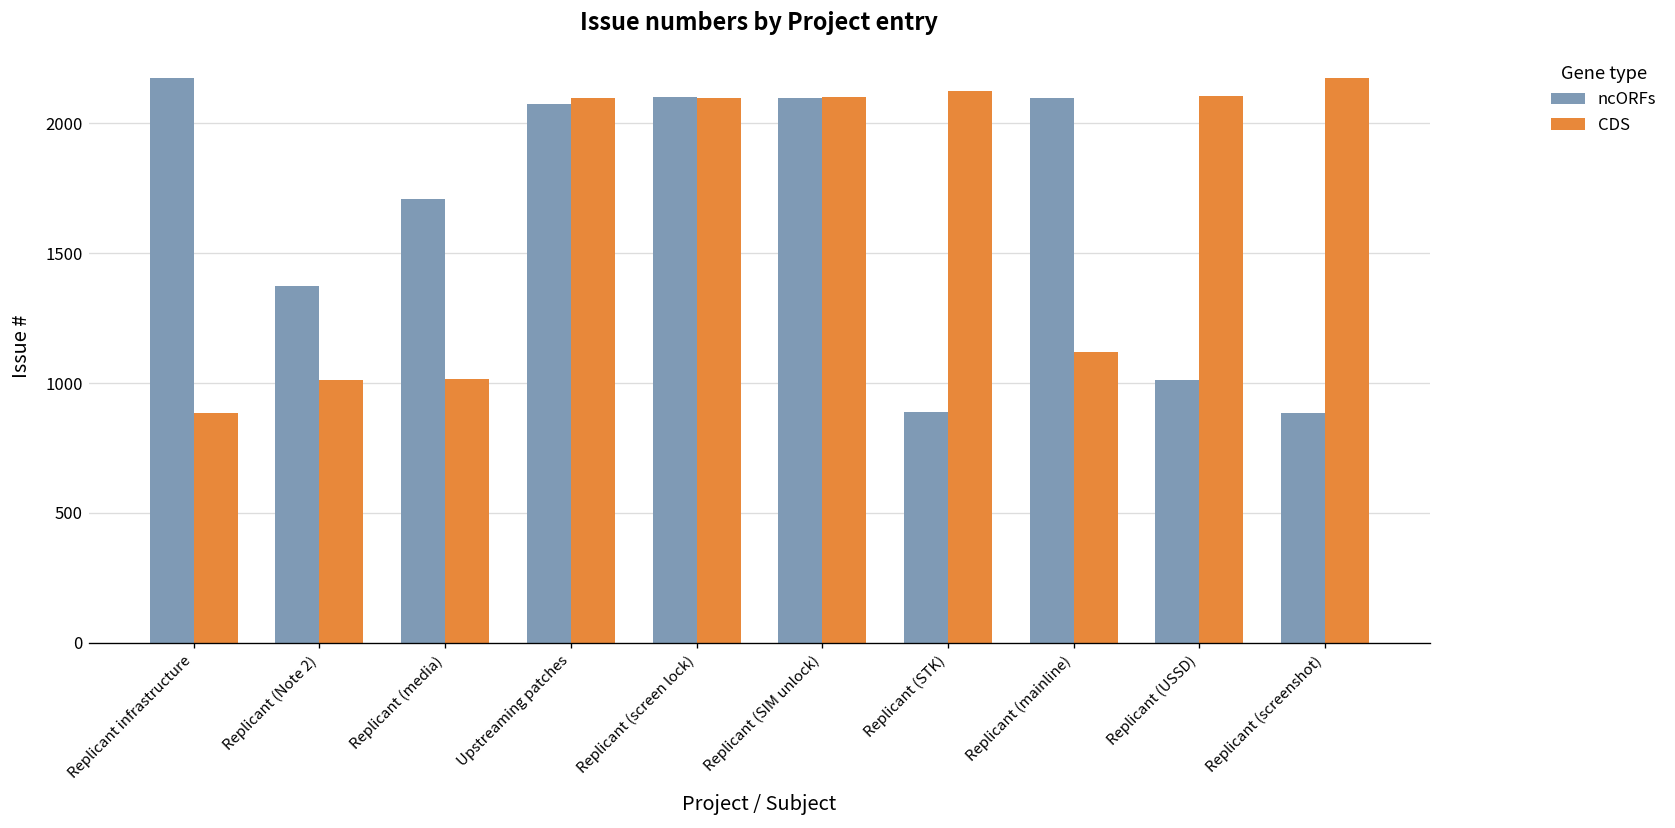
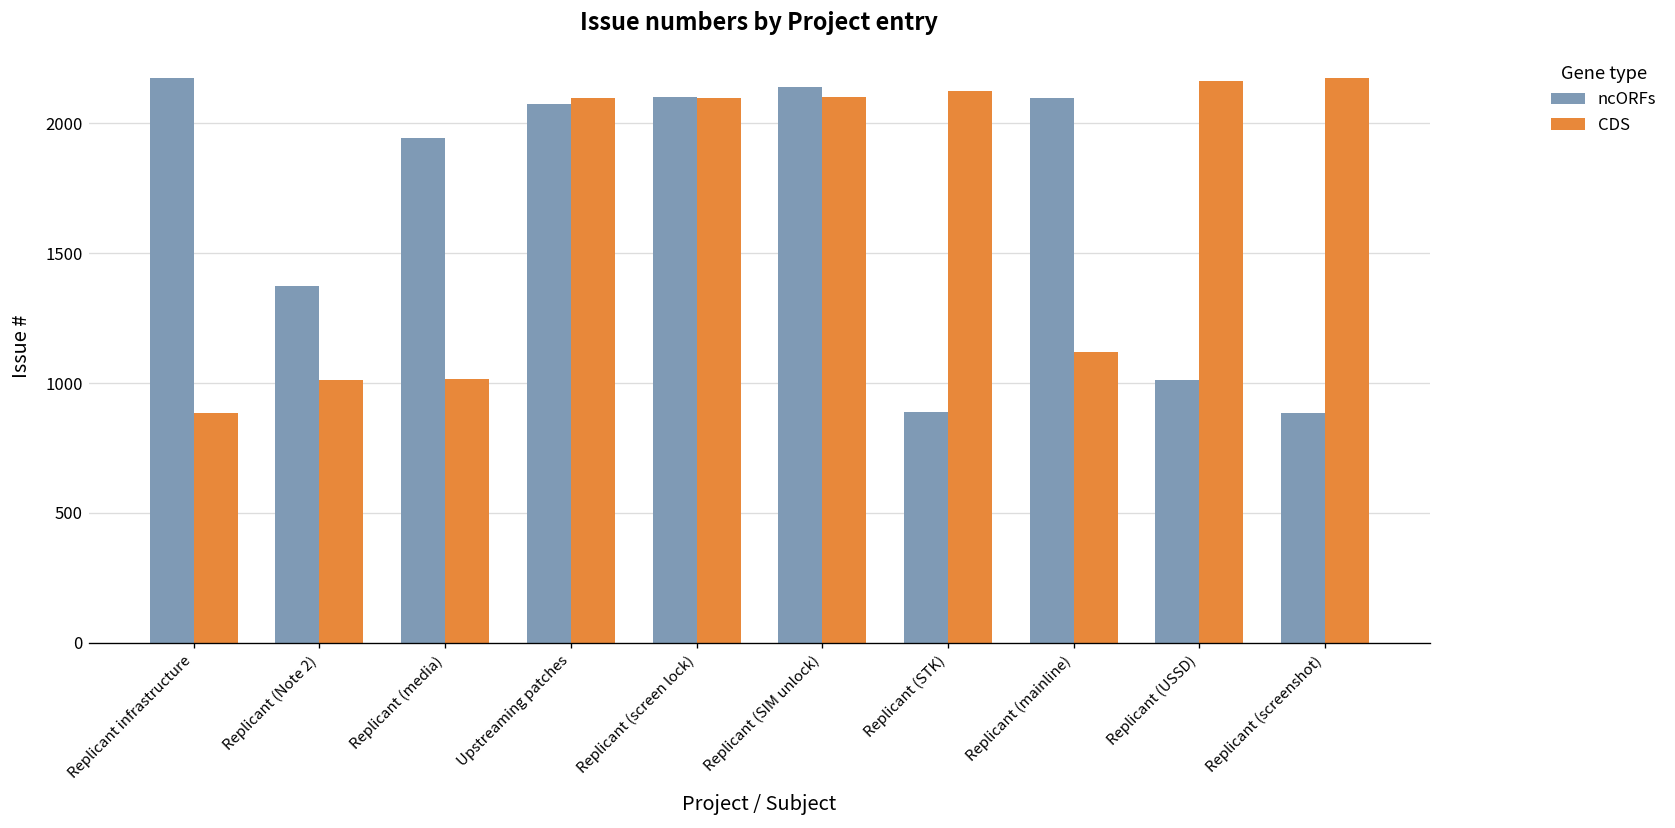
  {
    "ncORFs": {
      "Replicant infrastructure": 2170,
      "Replicant (Note 2)": 1380,
-     "Replicant (media)": 1710,
+     "Replicant (media)": 1940,
      "Upstreaming patches": 2070,
      "Replicant (screen lock)": 2100,
-     "Replicant (SIM unlock)": 2100,
+     "Replicant (SIM unlock)": 2140,
      "Replicant (STK)": 890,
      "Replicant (mainline)": 2100,
      "Replicant (USSD)": 1010,
      "Replicant (screenshot)": 890
    },
    "CDS": {
      "Replicant infrastructure": 890,
      "Replicant (Note 2)": 1010,
      "Replicant (media)": 1020,
      "Upstreaming patches": 2100,
      "Replicant (screen lock)": 2100,
      "Replicant (SIM unlock)": 2100,
      "Replicant (STK)": 2120,
      "Replicant (mainline)": 1120,
-     "Replicant (USSD)": 2110,
+     "Replicant (USSD)": 2160,
      "Replicant (screenshot)": 2170
    }
  }
